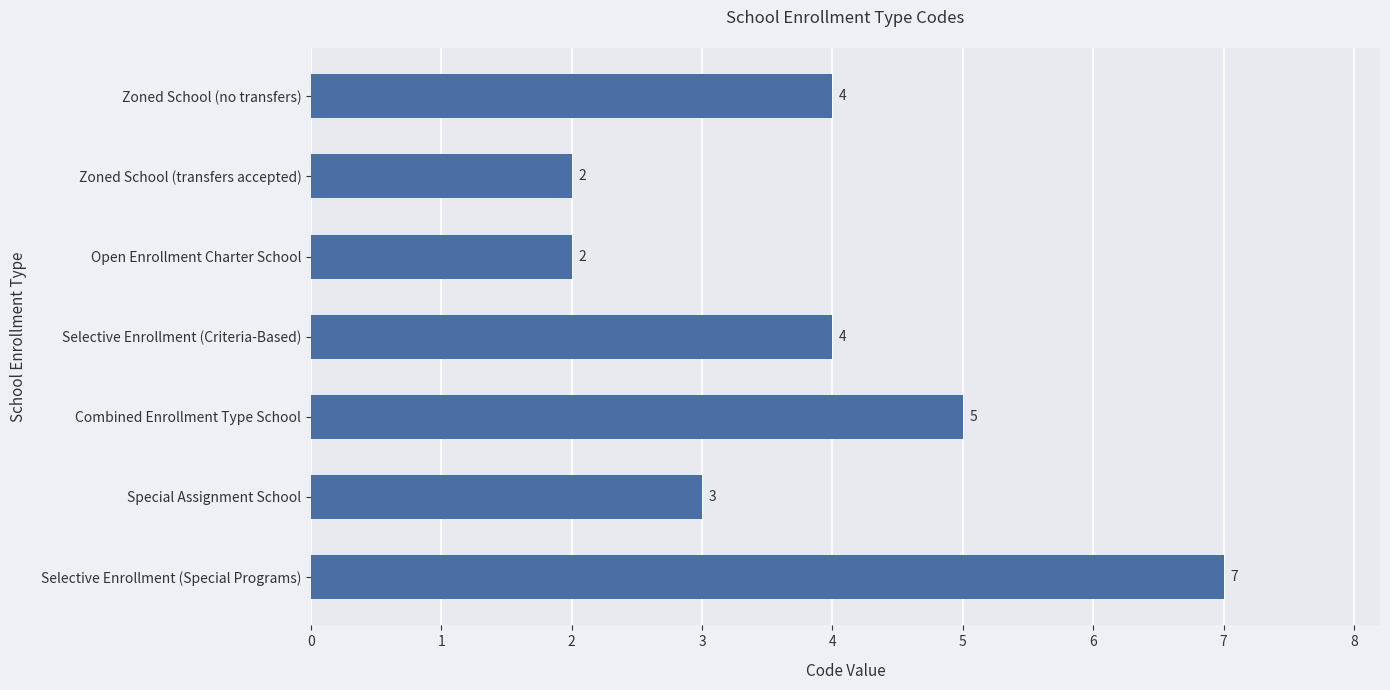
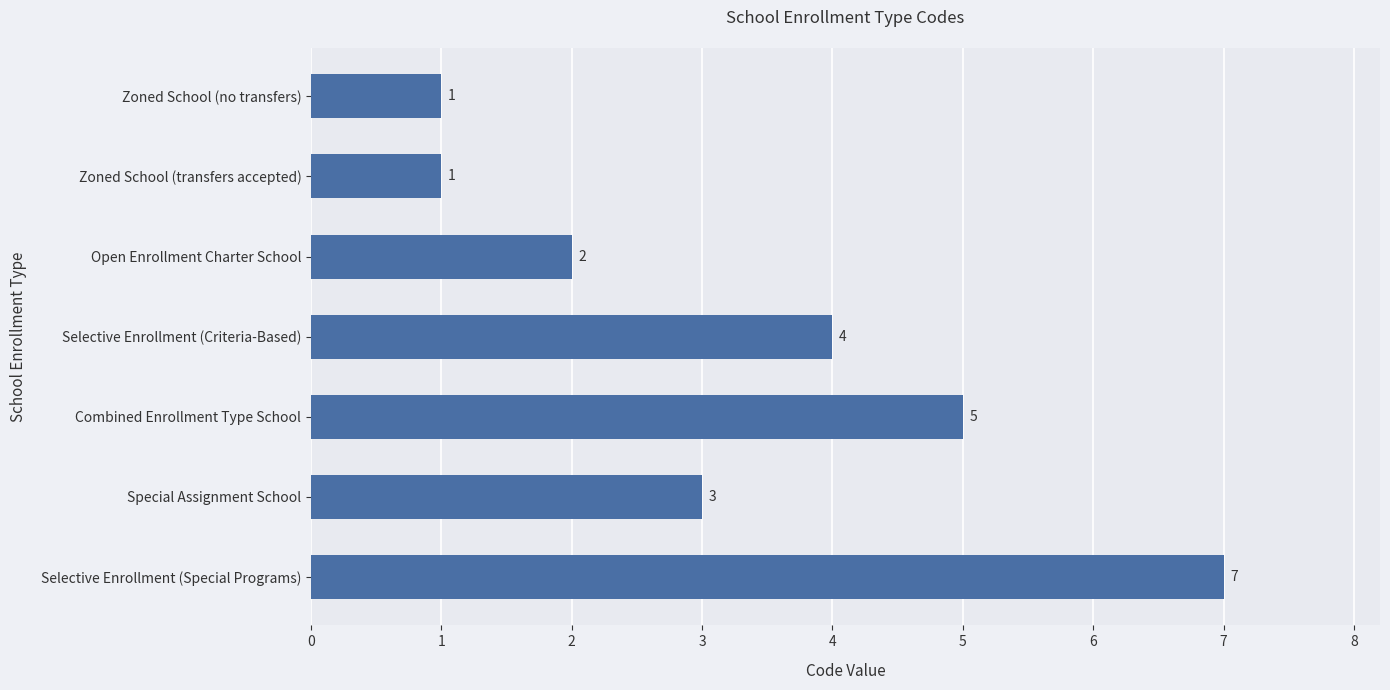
  {
-   "Zoned School (no transfers)": 4,
-   "Zoned School (transfers accepted)": 2,
+   "Zoned School (no transfers)": 1,
+   "Zoned School (transfers accepted)": 1,
    "Open Enrollment Charter School": 2,
    "Selective Enrollment (Criteria-Based)": 4,
    "Combined Enrollment Type School": 5,
    "Special Assignment School": 3,
    "Selective Enrollment (Special Programs)": 7
  }
